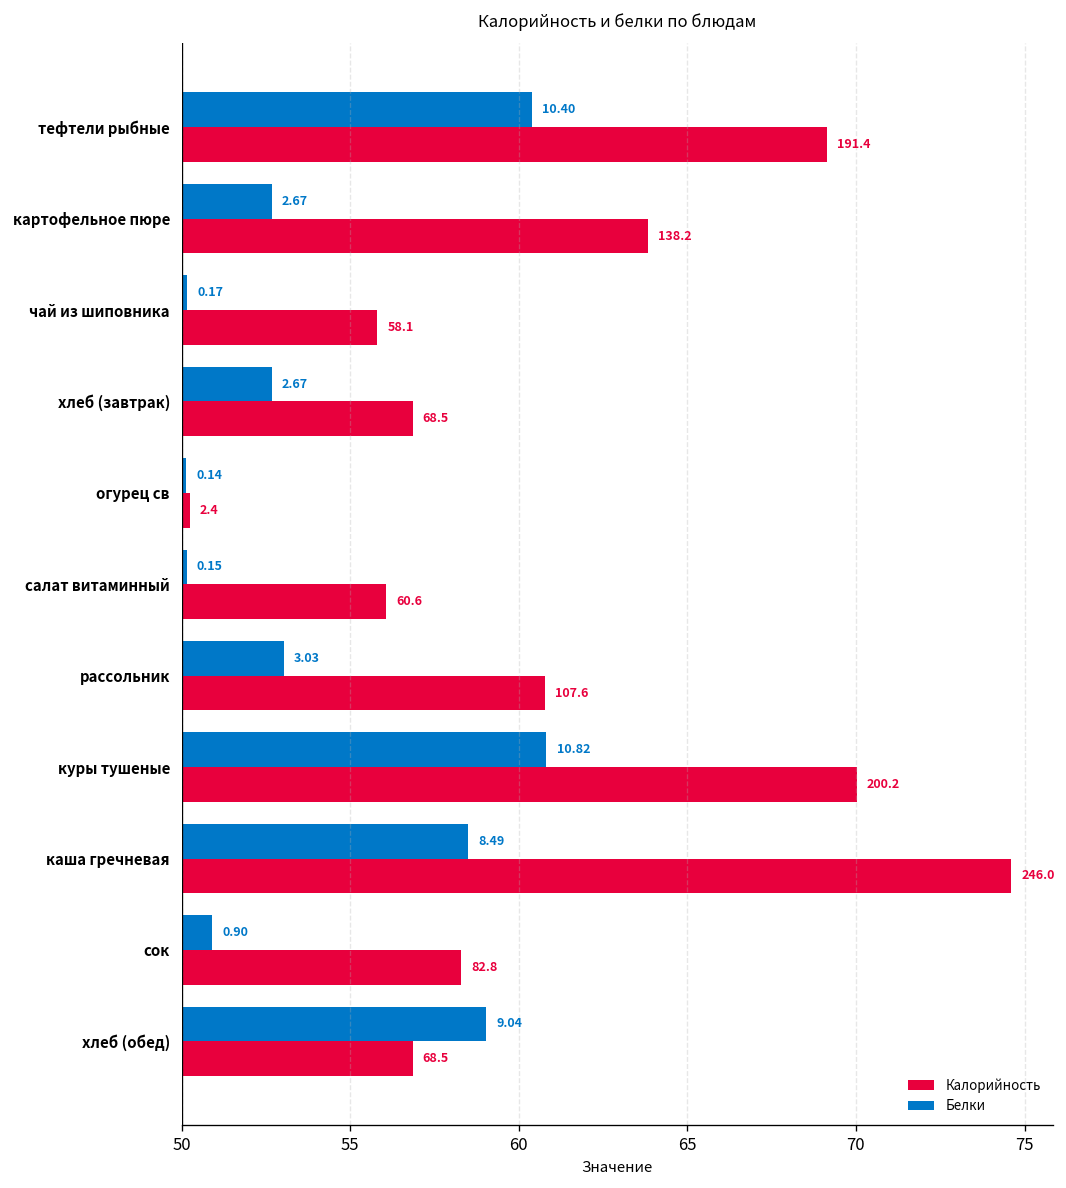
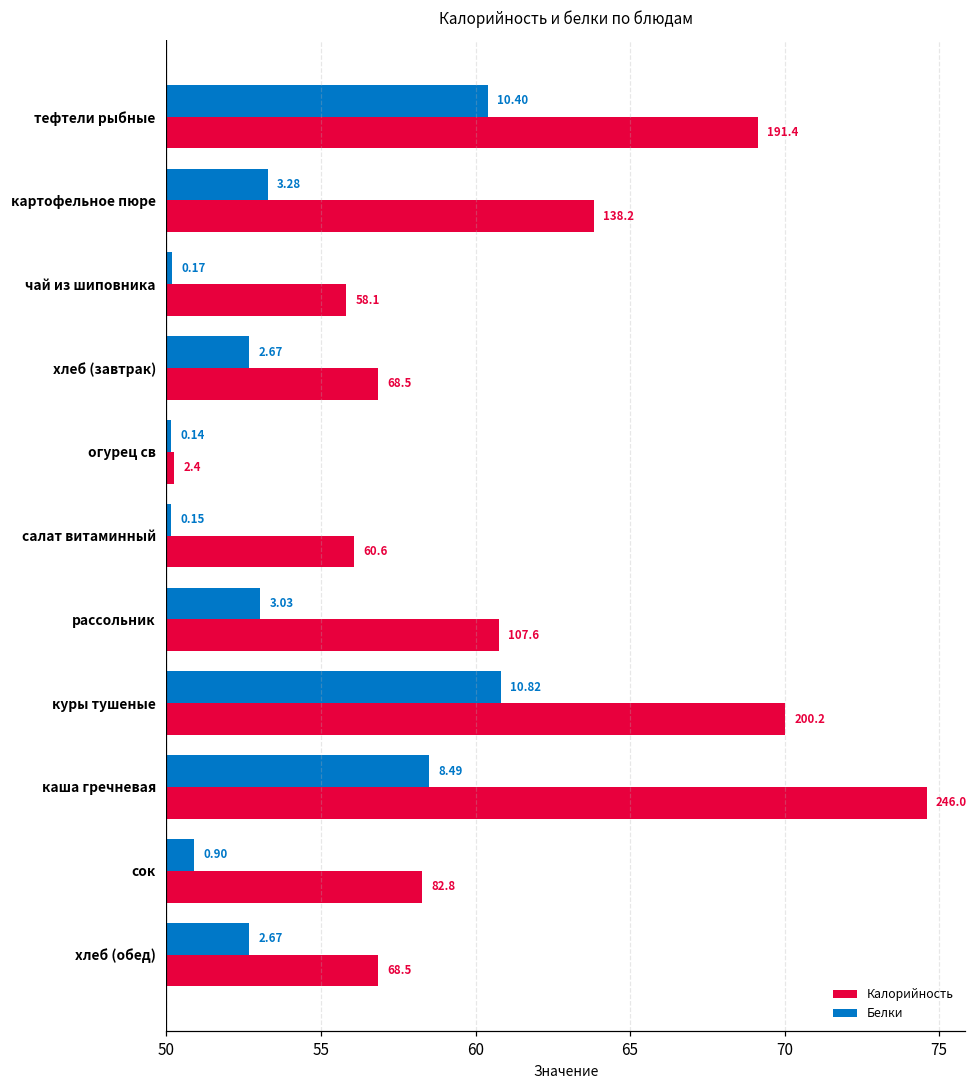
  {
    "Белки": {
      "тефтели рыбные": 10.40,
-     "картофельное пюре": 2.67,
+     "картофельное пюре": 3.28,
      "чай из шиповника": 0.17,
      "хлеб (завтрак)": 2.67,
      "огурец св": 0.14,
      "салат витаминный": 0.15,
      "рассольник": 3.03,
      "куры тушеные": 10.82,
      "каша гречневая": 8.49,
      "сок": 0.90,
-     "хлеб (обед)": 9.04
+     "хлеб (обед)": 2.67
    }
  }
